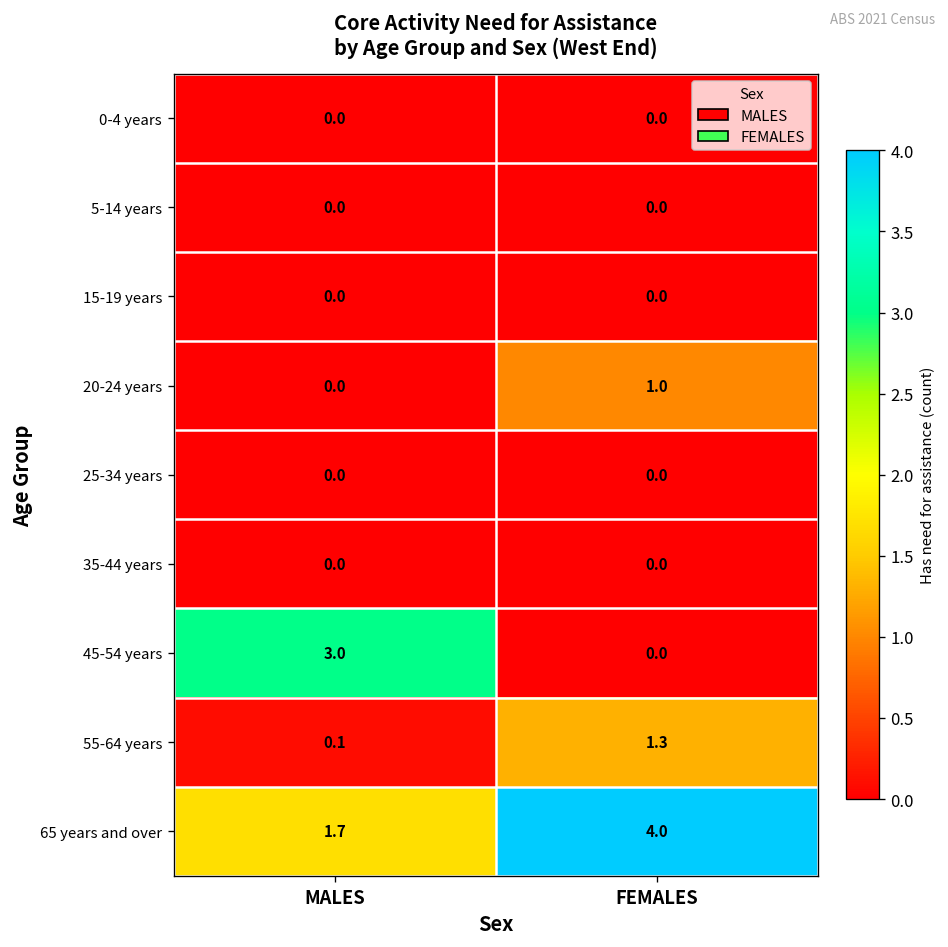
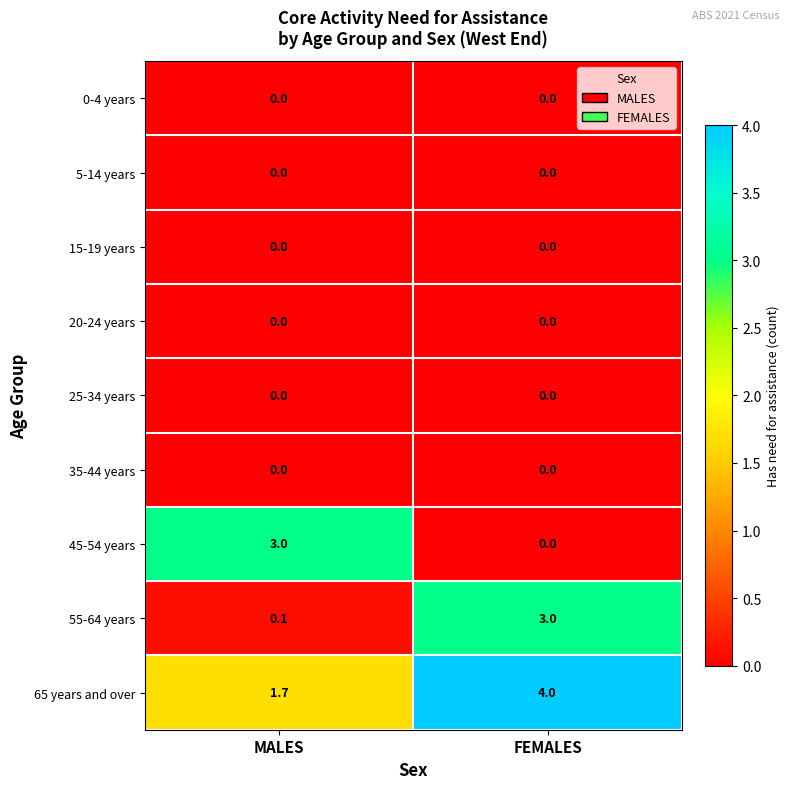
  {
    "0-4 years": {
      "MALES": 0.0,
      "FEMALES": 0.0
    },
    "5-14 years": {
      "MALES": 0.0,
      "FEMALES": 0.0
    },
    "15-19 years": {
      "MALES": 0.0,
      "FEMALES": 0.0
    },
    "20-24 years": {
      "MALES": 0.0,
-     "FEMALES": 1.0
+     "FEMALES": 0.0
    },
    "25-34 years": {
      "MALES": 0.0,
      "FEMALES": 0.0
    },
    "35-44 years": {
      "MALES": 0.0,
      "FEMALES": 0.0
    },
    "45-54 years": {
      "MALES": 3.0,
      "FEMALES": 0.0
    },
    "55-64 years": {
      "MALES": 0.1,
-     "FEMALES": 1.3
+     "FEMALES": 3.0
    },
    "65 years and over": {
      "MALES": 1.7,
      "FEMALES": 4.0
    }
  }
